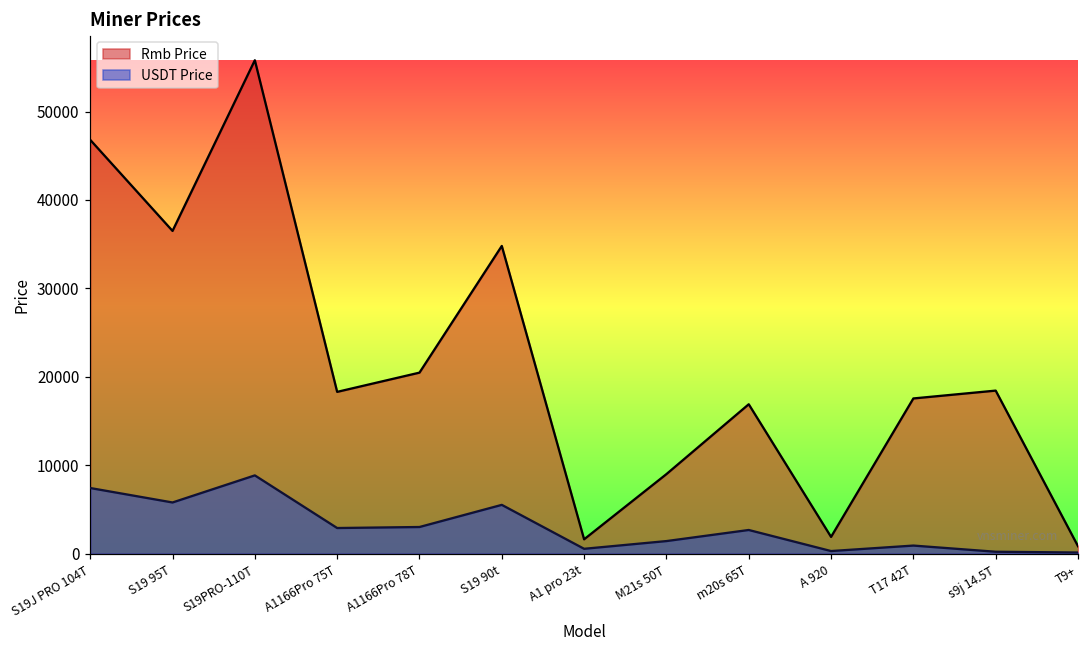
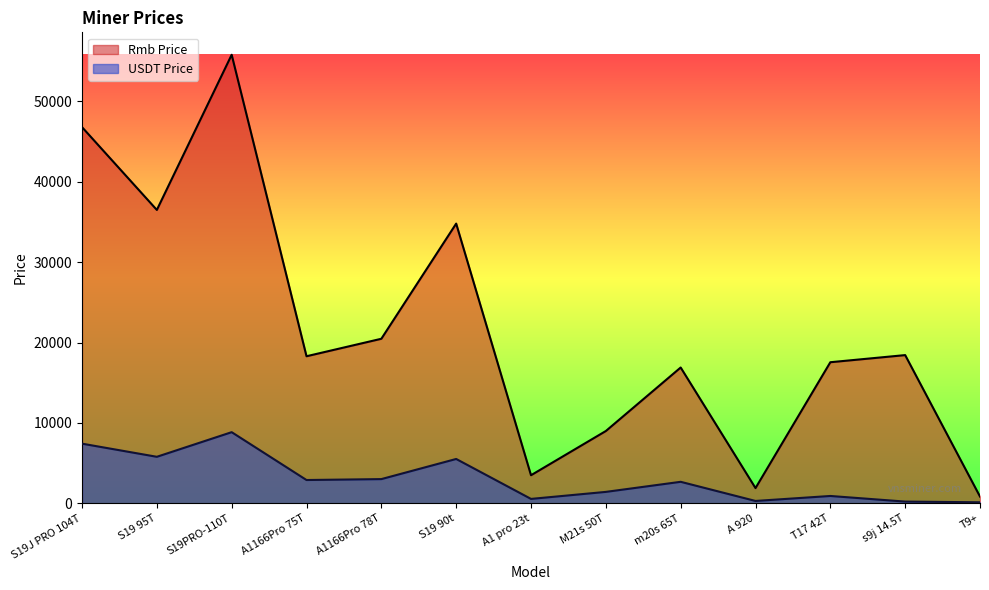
  {
    "Rmb Price": {
      "S19J PRO 104T": 47000,
      "S19 95T": 37000,
      "S19PRO-110T": 56000,
      "A1166Pro 75T": 18000,
      "A1166Pro 78T": 20000,
      "S19 90t": 35000,
-     "A1 pro 23t": 2000,
+     "A1 pro 23t": 4000,
      "M21s 50T": 9000,
      "m20s 65T": 17000,
      "A 920": 2000,
      "T17 42T": 18000,
      "s9j 14.5T": 18000,
      "T9+": 1000
    },
    "USDT Price": {
      "S19J PRO 104T": 7000,
      "S19 95T": 6000,
      "S19PRO-110T": 9000,
      "A1166Pro 75T": 3000,
      "A1166Pro 78T": 3000,
      "S19 90t": 6000,
      "A1 pro 23t": 1000,
      "M21s 50T": 1000,
      "m20s 65T": 3000,
      "A 920": 0,
      "T17 42T": 1000,
      "s9j 14.5T": 0,
      "T9+": 0
    }
  }
